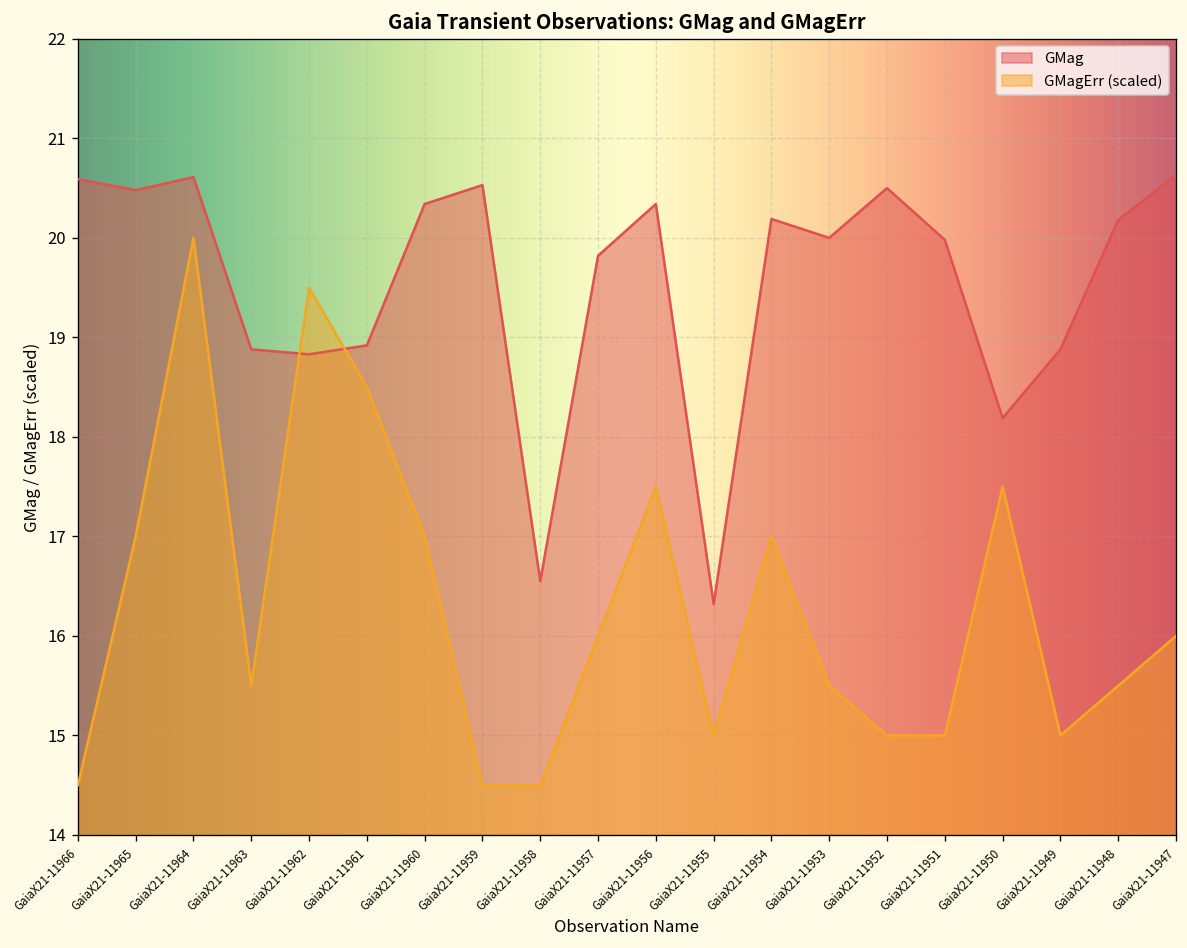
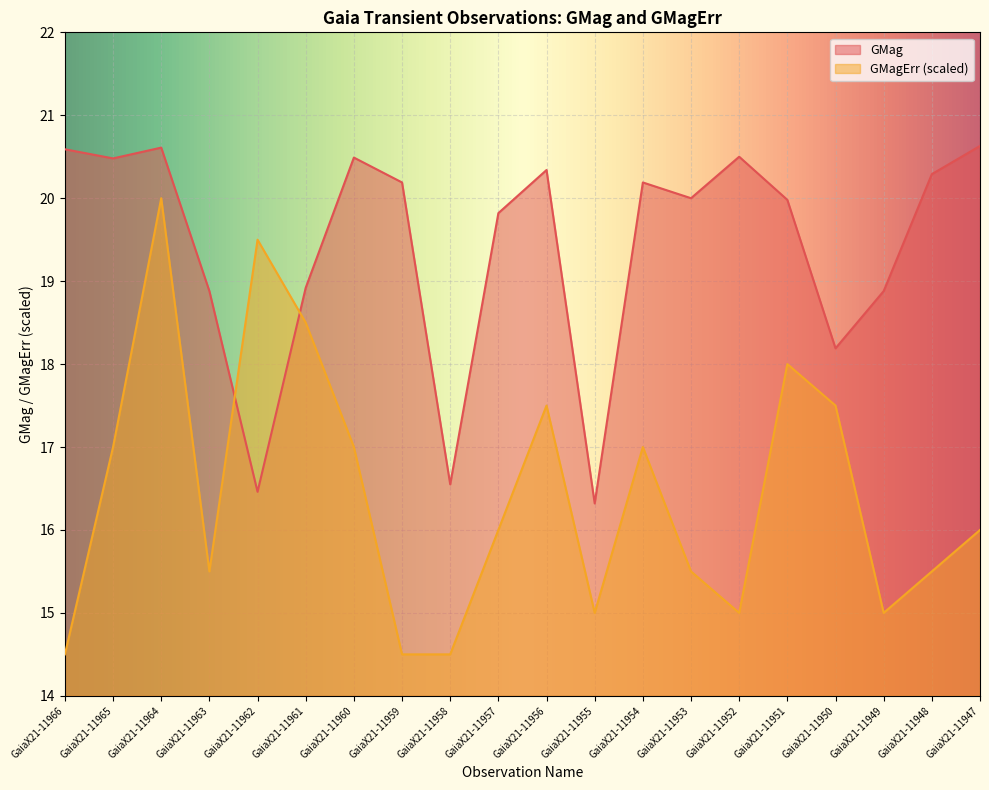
  {
    "GMag": {
      "GaiaX21-11966": 20.6,
      "GaiaX21-11965": 20.5,
      "GaiaX21-11964": 20.6,
      "GaiaX21-11963": 18.9,
-     "GaiaX21-11962": 18.8,
+     "GaiaX21-11962": 16.5,
      "GaiaX21-11961": 18.9,
-     "GaiaX21-11960": 20.3,
-     "GaiaX21-11959": 20.5,
+     "GaiaX21-11960": 20.5,
+     "GaiaX21-11959": 20.2,
      "GaiaX21-11958": 16.6,
      "GaiaX21-11957": 19.8,
      "GaiaX21-11956": 20.3,
      "GaiaX21-11955": 16.3,
      "GaiaX21-11954": 20.2,
      "GaiaX21-11953": 20.0,
      "GaiaX21-11952": 20.5,
      "GaiaX21-11951": 20.0,
      "GaiaX21-11950": 18.2,
      "GaiaX21-11949": 18.9,
-     "GaiaX21-11948": 20.2,
+     "GaiaX21-11948": 20.3,
      "GaiaX21-11947": 20.6
    },
    "GMagErr (scaled)": {
      "GaiaX21-11966": 14.5,
      "GaiaX21-11965": 17.0,
      "GaiaX21-11964": 20.0,
      "GaiaX21-11963": 15.5,
      "GaiaX21-11962": 19.5,
      "GaiaX21-11961": 18.5,
      "GaiaX21-11960": 17.0,
      "GaiaX21-11959": 14.5,
      "GaiaX21-11958": 14.5,
      "GaiaX21-11957": 16.0,
      "GaiaX21-11956": 17.5,
      "GaiaX21-11955": 15.0,
      "GaiaX21-11954": 17.0,
      "GaiaX21-11953": 15.5,
      "GaiaX21-11952": 15.0,
-     "GaiaX21-11951": 15.0,
+     "GaiaX21-11951": 18.0,
      "GaiaX21-11950": 17.5,
      "GaiaX21-11949": 15.0,
      "GaiaX21-11948": 15.5,
      "GaiaX21-11947": 16.0
    }
  }
